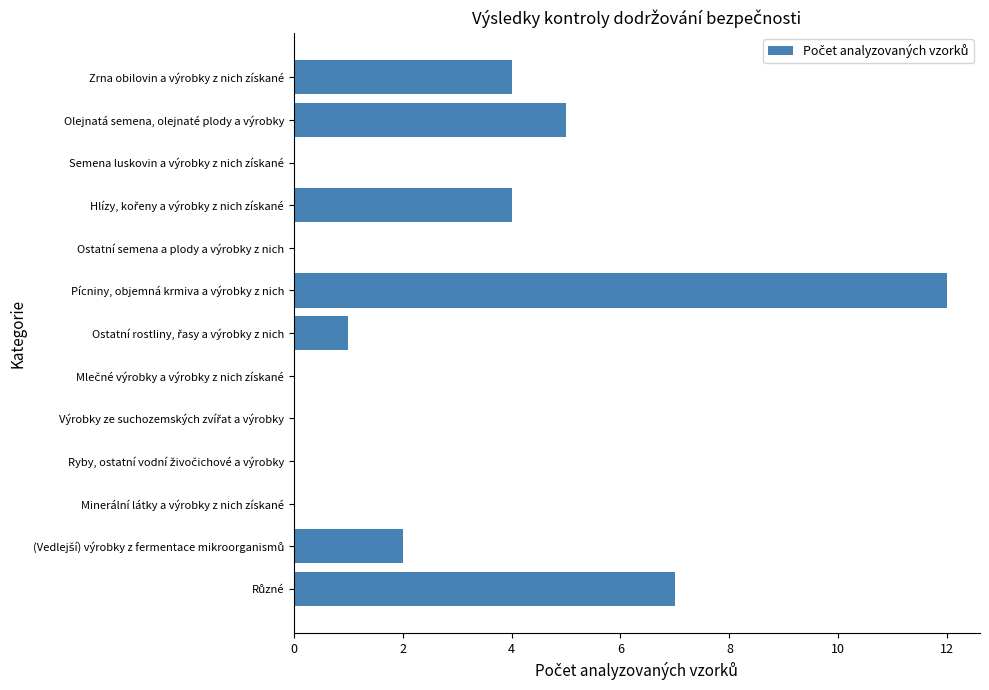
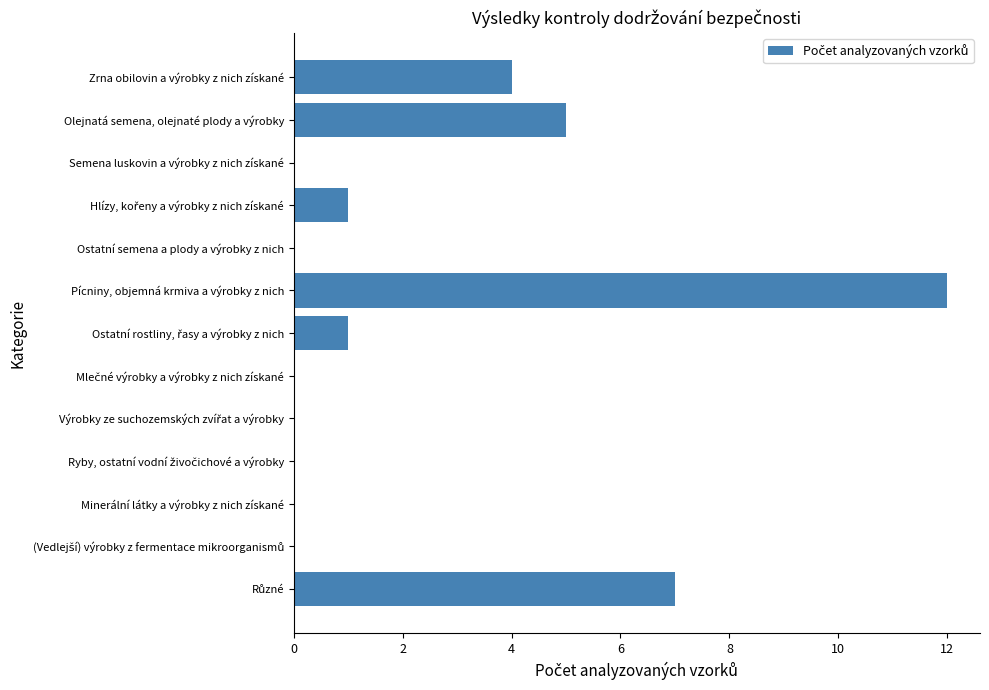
  {
    "Zrna obilovin a výrobky z nich získané": 4,
    "Olejnatá semena, olejnaté plody a výrobky": 5,
    "Semena luskovin a výrobky z nich získané": 0,
-   "Hlízy, kořeny a výrobky z nich získané": 4,
+   "Hlízy, kořeny a výrobky z nich získané": 1,
    "Ostatní semena a plody a výrobky z nich": 0,
    "Pícniny, objemná krmiva a výrobky z nich": 12,
    "Ostatní rostliny, řasy a výrobky z nich": 1,
    "Mlečné výrobky a výrobky z nich získané": 0,
    "Výrobky ze suchozemských zvířat a výrobky": 0,
    "Ryby, ostatní vodní živočichové a výrobky": 0,
    "Minerální látky a výrobky z nich získané": 0,
-   "(Vedlejší) výrobky z fermentace mikroorganismů": 2,
+   "(Vedlejší) výrobky z fermentace mikroorganismů": 0,
    "Různé": 7
  }
